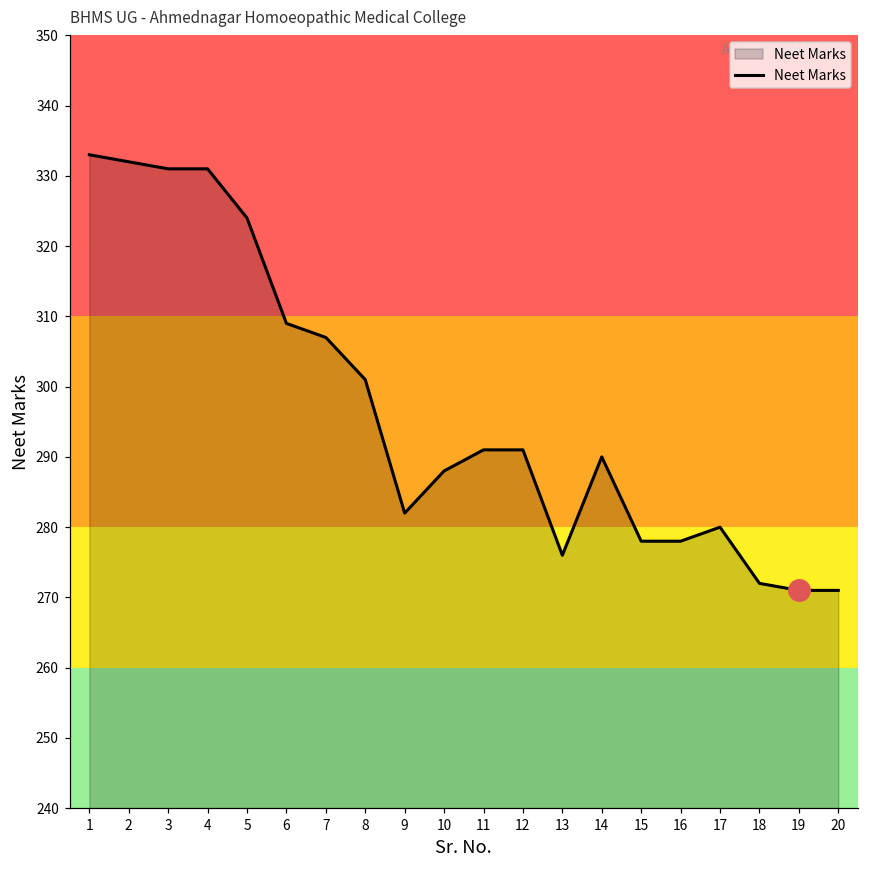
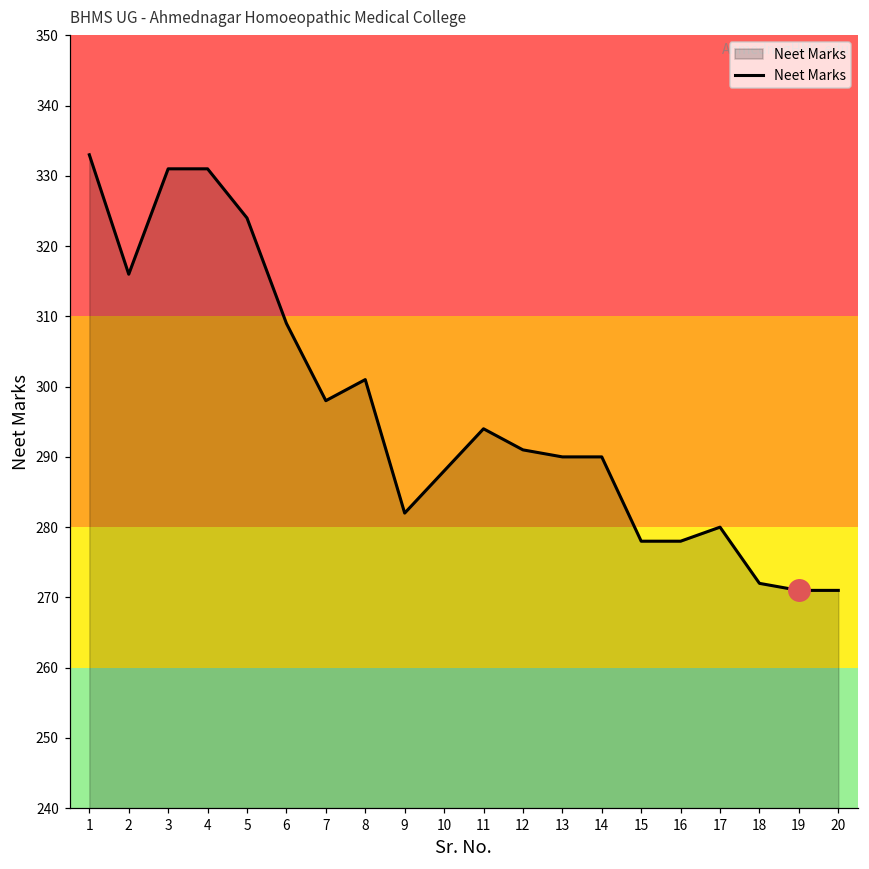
  {
    "Neet Marks": {
      "1": 333,
-     "2": 332,
+     "2": 316,
      "3": 331,
      "4": 331,
      "5": 324,
      "6": 309,
-     "7": 307,
+     "7": 298,
      "8": 301,
      "9": 282,
      "10": 288,
-     "11": 291,
+     "11": 294,
      "12": 291,
-     "13": 276,
+     "13": 290,
      "14": 290,
      "15": 278,
      "16": 278,
      "17": 280,
      "18": 272,
      "20": 271
    }
  }
